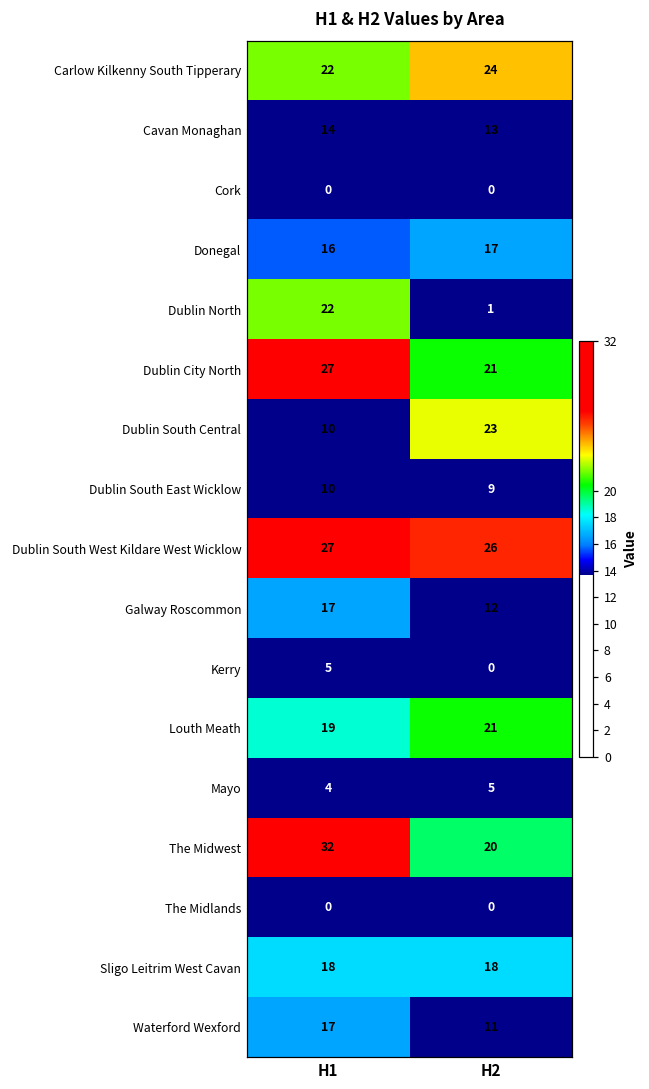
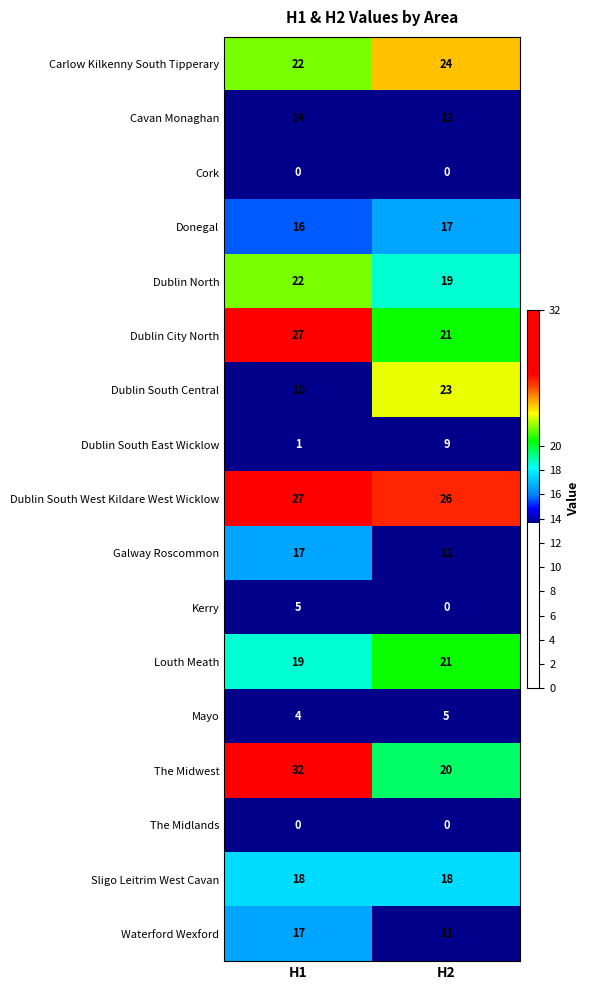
  {
    "Carlow Kilkenny South Tipperary": {
      "H1": 22,
      "H2": 24
    },
    "Cavan Monaghan": {
      "H1": 14,
      "H2": 13
    },
    "Cork": {
      "H1": 0,
      "H2": 0
    },
    "Donegal": {
      "H1": 16,
      "H2": 17
    },
    "Dublin North": {
      "H1": 22,
-     "H2": 1
+     "H2": 19
    },
    "Dublin City North": {
      "H1": 27,
      "H2": 21
    },
    "Dublin South Central": {
      "H1": 10,
      "H2": 23
    },
    "Dublin South East Wicklow": {
-     "H1": 10,
+     "H1": 1,
      "H2": 9
    },
    "Dublin South West Kildare West Wicklow": {
      "H1": 27,
      "H2": 26
    },
    "Galway Roscommon": {
      "H1": 17,
      "H2": 12
    },
    "Kerry": {
      "H1": 5,
      "H2": 0
    },
    "Louth Meath": {
      "H1": 19,
      "H2": 21
    },
    "Mayo": {
      "H1": 4,
      "H2": 5
    },
    "The Midwest": {
      "H1": 32,
      "H2": 20
    },
    "The Midlands": {
      "H1": 0,
      "H2": 0
    },
    "Sligo Leitrim West Cavan": {
      "H1": 18,
      "H2": 18
    },
    "Waterford Wexford": {
      "H1": 17,
      "H2": 11
    }
  }
